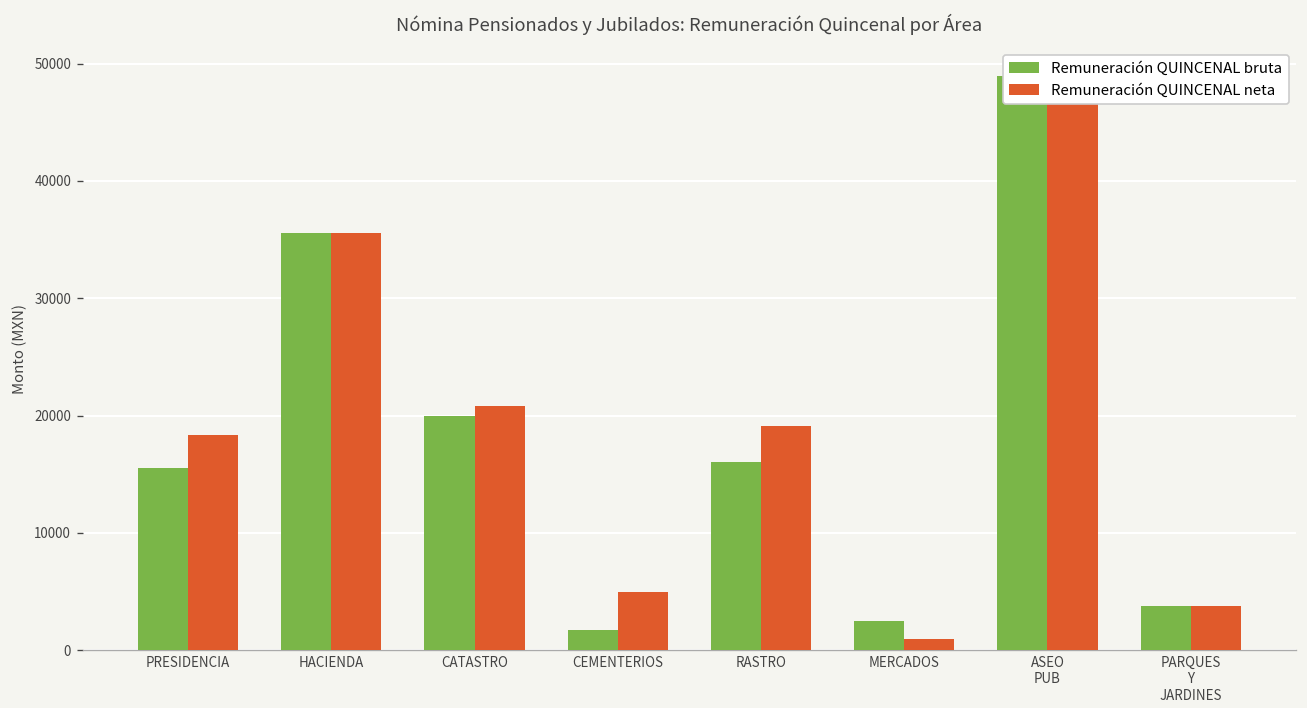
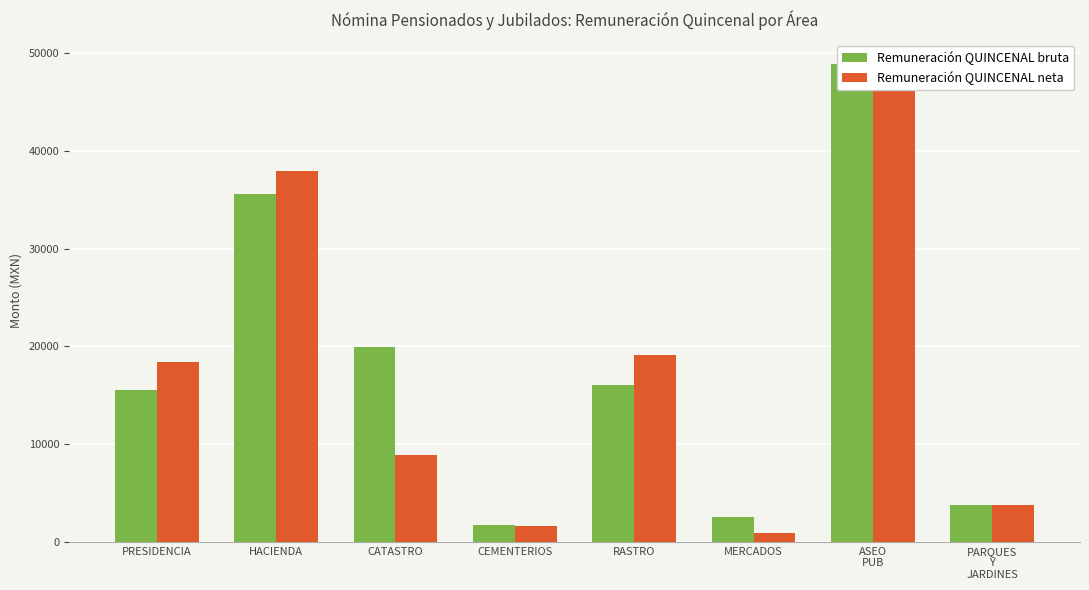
  {
    "Remuneración QUINCENAL bruta": {
      "PRESIDENCIA": 16000,
      "HACIENDA": 36000,
      "CATASTRO": 20000,
      "CEMENTERIOS": 2000,
      "RASTRO": 16000,
      "MERCADOS": 3000,
      "PARQUES Y JARDINES": 4000
    },
    "Remuneración QUINCENAL neta": {
      "PRESIDENCIA": 18000,
-     "HACIENDA": 36000,
-     "CATASTRO": 21000,
-     "CEMENTERIOS": 5000,
+     "HACIENDA": 38000,
+     "CATASTRO": 9000,
+     "CEMENTERIOS": 2000,
      "RASTRO": 19000,
      "MERCADOS": 1000,
      "PARQUES Y JARDINES": 4000
    }
  }
